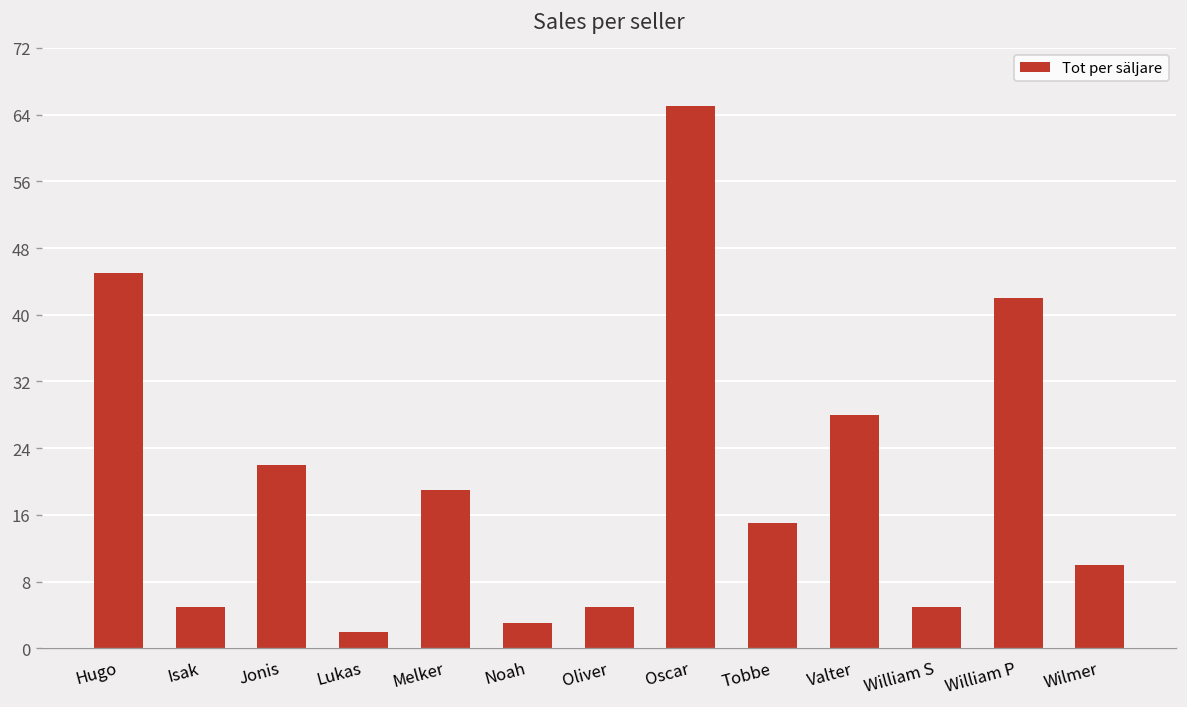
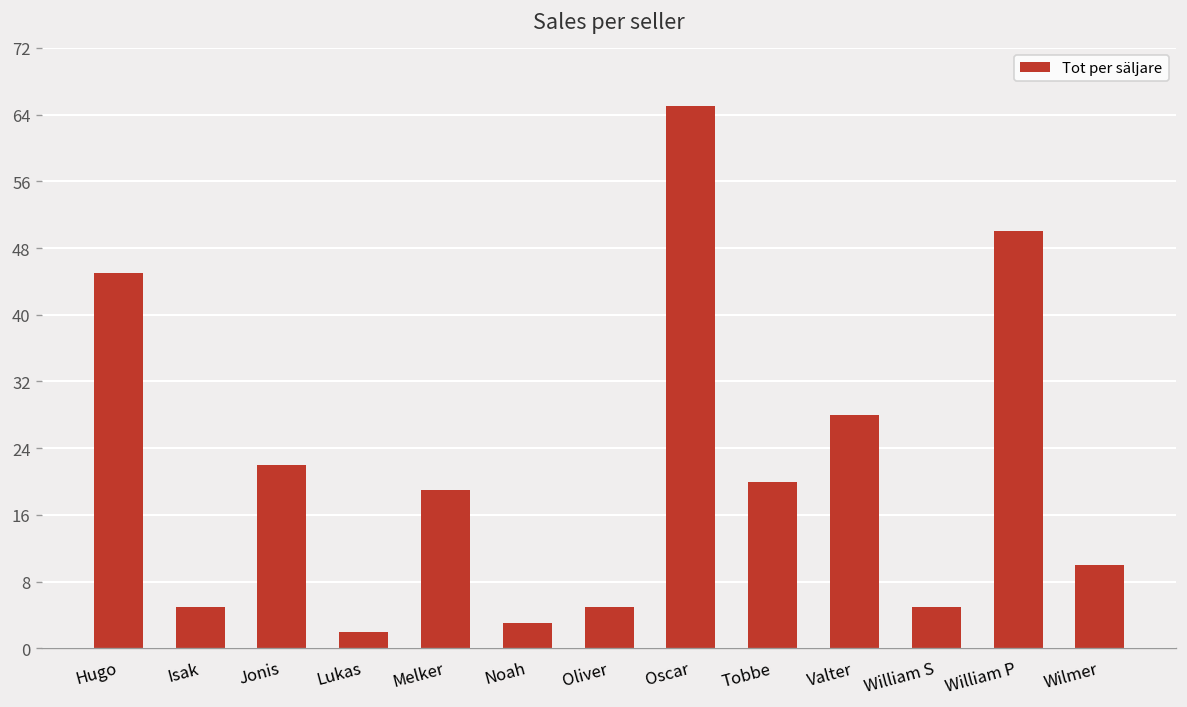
  {
    "Hugo": 45,
    "Isak": 5,
    "Jonis": 22,
    "Lukas": 2,
    "Melker": 19,
    "Noah": 3,
    "Oliver": 5,
    "Oscar": 65,
-   "Tobbe": 15,
+   "Tobbe": 20,
    "Valter": 28,
    "William S": 5,
-   "William P": 42,
+   "William P": 50,
    "Wilmer": 10
  }
